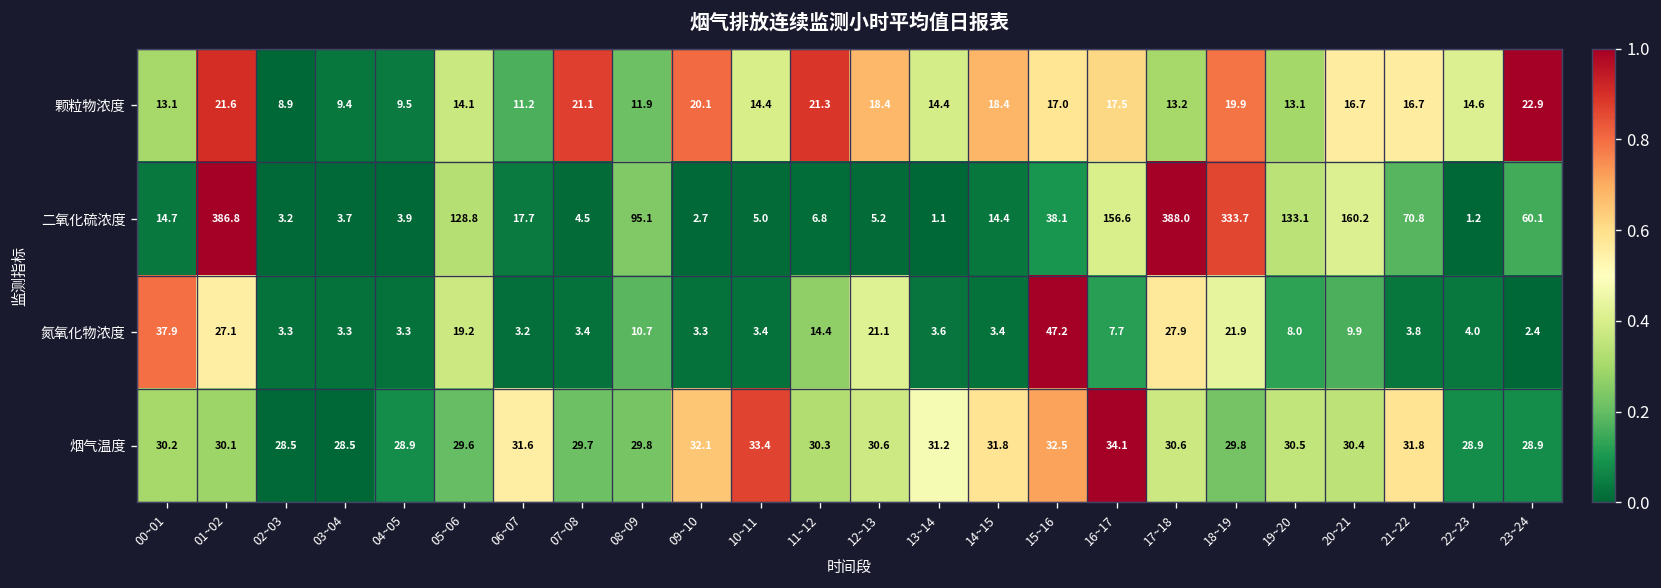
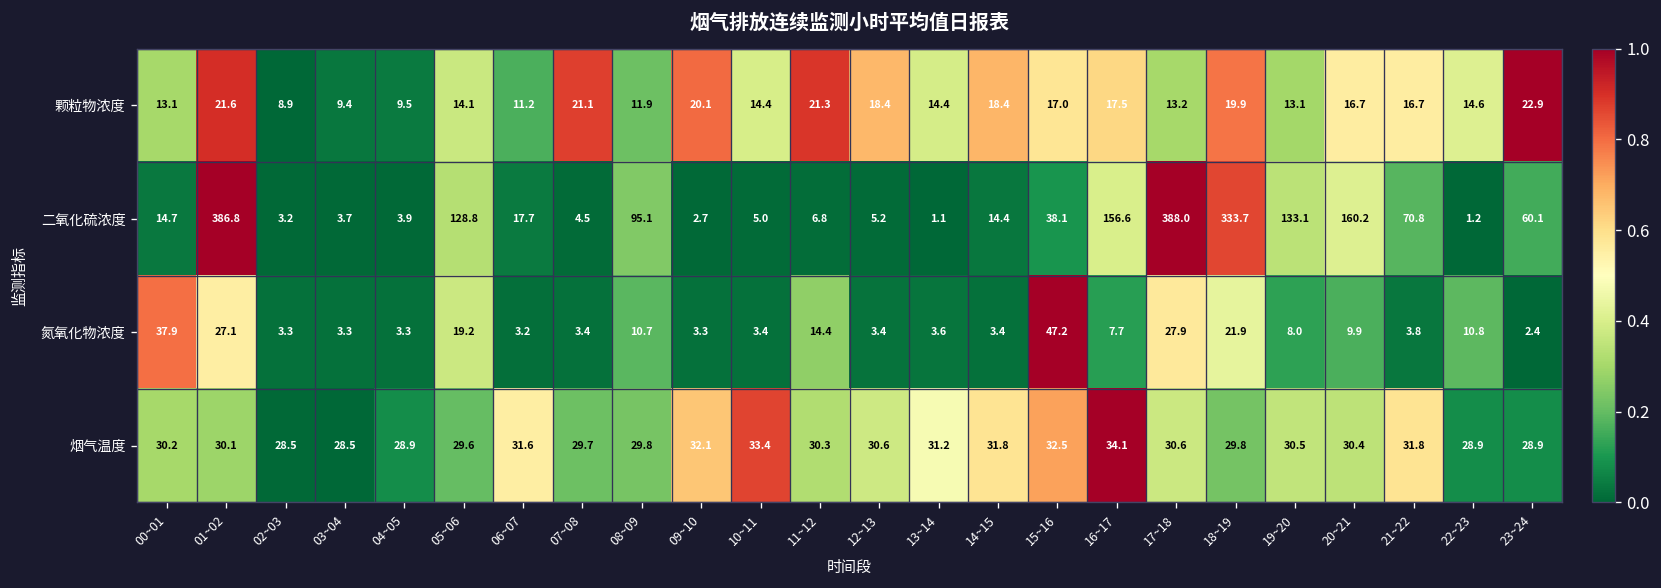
  {
    "颗粒物浓度": {
      "00~01": 13.1,
      "01~02": 21.6,
      "02~03": 8.9,
      "03~04": 9.4,
      "04~05": 9.5,
      "05~06": 14.1,
      "06~07": 11.2,
      "07~08": 21.1,
      "08~09": 11.9,
      "09~10": 20.1,
      "10~11": 14.4,
      "11~12": 21.3,
      "12~13": 18.4,
      "13~14": 14.4,
      "14~15": 18.4,
      "15~16": 17.0,
      "16~17": 17.5,
      "17~18": 13.2,
      "18~19": 19.9,
      "19~20": 13.1,
      "20~21": 16.7,
      "21~22": 16.7,
      "22~23": 14.6,
      "23~24": 22.9
    },
    "二氧化硫浓度": {
      "00~01": 14.7,
      "01~02": 386.8,
      "02~03": 3.2,
      "03~04": 3.7,
      "04~05": 3.9,
      "05~06": 128.8,
      "06~07": 17.7,
      "07~08": 4.5,
      "08~09": 95.1,
      "09~10": 2.7,
      "10~11": 5.0,
      "11~12": 6.8,
      "12~13": 5.2,
      "13~14": 1.1,
      "14~15": 14.4,
      "15~16": 38.1,
      "16~17": 156.6,
      "17~18": 388.0,
      "18~19": 333.7,
      "19~20": 133.1,
      "20~21": 160.2,
      "21~22": 70.8,
      "22~23": 1.2,
      "23~24": 60.1
    },
    "氮氧化物浓度": {
      "00~01": 37.9,
      "01~02": 27.1,
      "02~03": 3.3,
      "03~04": 3.3,
      "04~05": 3.3,
      "05~06": 19.2,
      "06~07": 3.2,
      "07~08": 3.4,
      "08~09": 10.7,
      "09~10": 3.3,
      "10~11": 3.4,
      "11~12": 14.4,
-     "12~13": 21.1,
+     "12~13": 3.4,
      "13~14": 3.6,
      "14~15": 3.4,
      "15~16": 47.2,
      "16~17": 7.7,
      "17~18": 27.9,
      "18~19": 21.9,
      "19~20": 8.0,
      "20~21": 9.9,
      "21~22": 3.8,
-     "22~23": 4.0,
+     "22~23": 10.8,
      "23~24": 2.4
    },
    "烟气温度": {
      "00~01": 30.2,
      "01~02": 30.1,
      "02~03": 28.5,
      "03~04": 28.5,
      "04~05": 28.9,
      "05~06": 29.6,
      "06~07": 31.6,
      "07~08": 29.7,
      "08~09": 29.8,
      "09~10": 32.1,
      "10~11": 33.4,
      "11~12": 30.3,
      "12~13": 30.6,
      "13~14": 31.2,
      "14~15": 31.8,
      "15~16": 32.5,
      "16~17": 34.1,
      "17~18": 30.6,
      "18~19": 29.8,
      "19~20": 30.5,
      "20~21": 30.4,
      "21~22": 31.8,
      "22~23": 28.9,
      "23~24": 28.9
    }
  }
